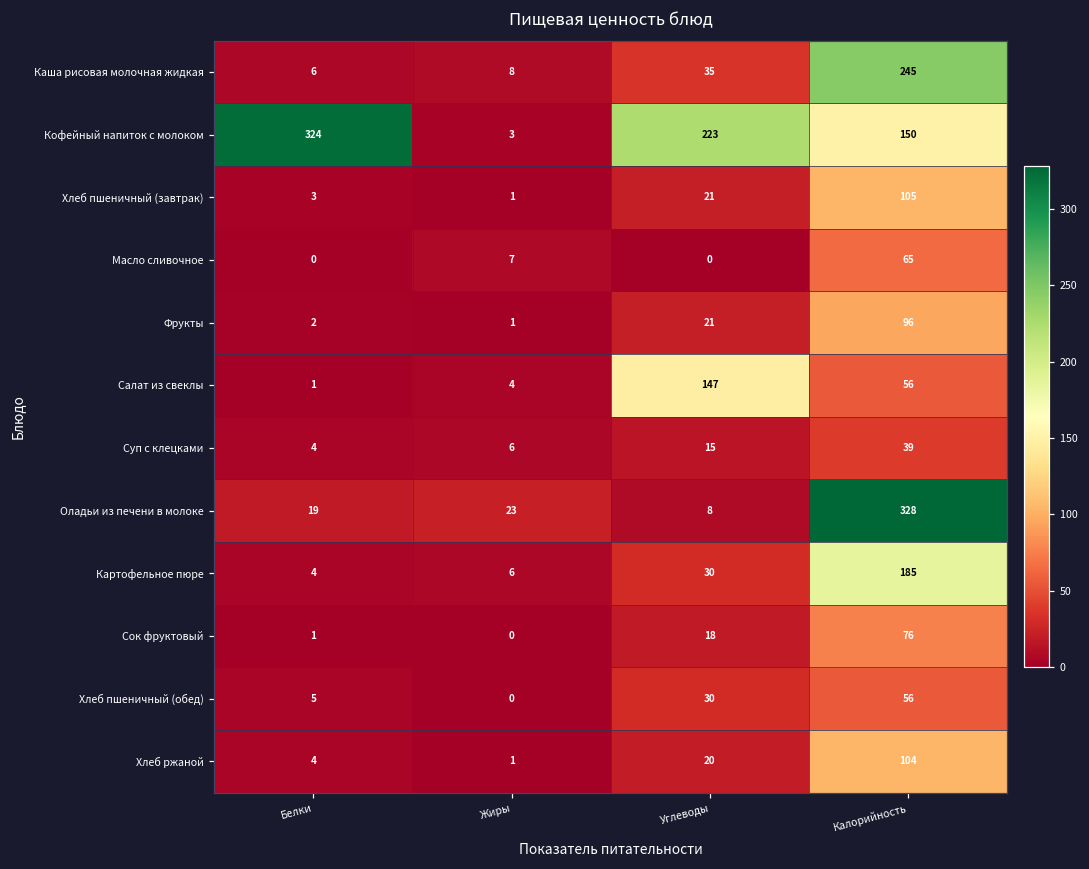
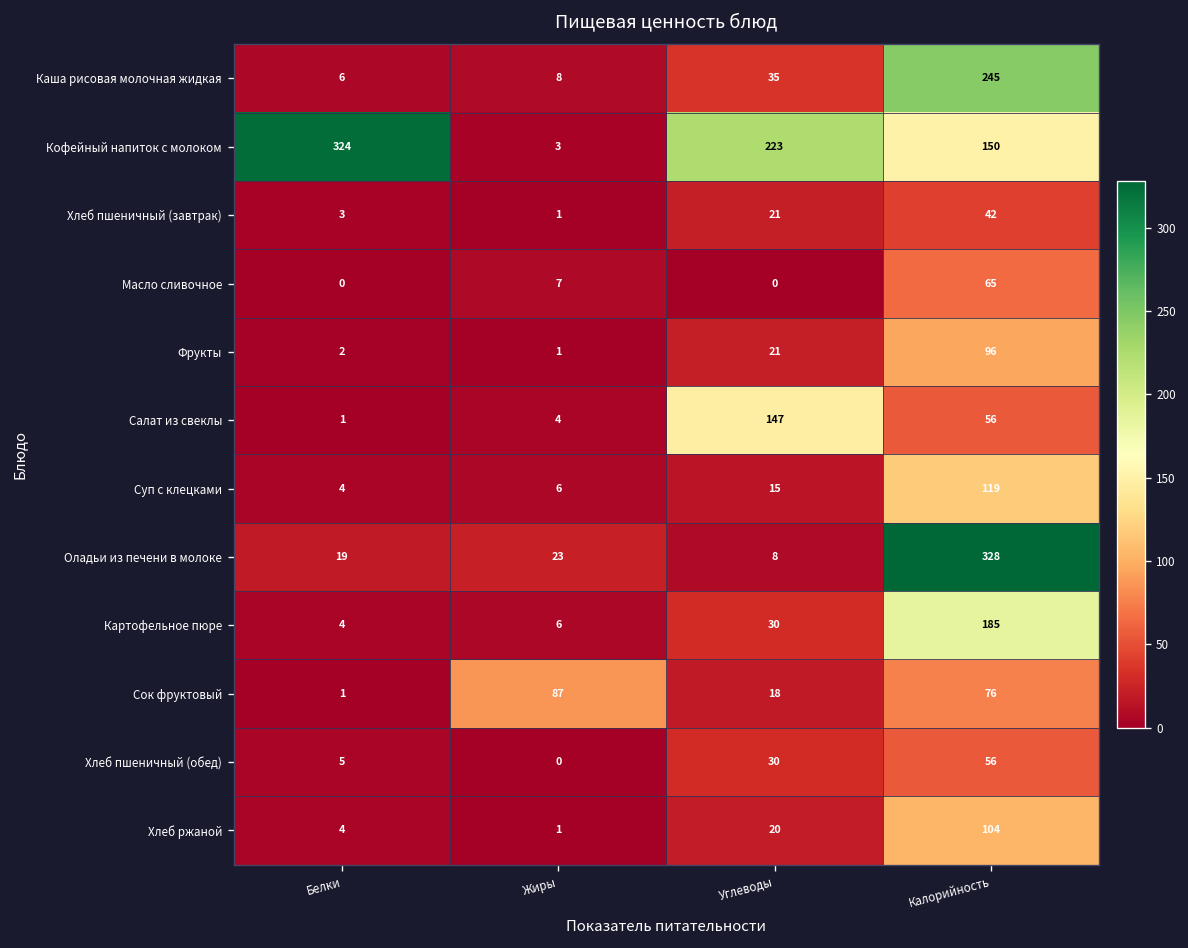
  {
    "Каша рисовая молочная жидкая": {
      "Белки": 6,
      "Жиры": 8,
      "Углеводы": 35,
      "Калорийность": 245
    },
    "Кофейный напиток с молоком": {
      "Белки": 324,
      "Жиры": 3,
      "Углеводы": 223,
      "Калорийность": 150
    },
    "Хлеб пшеничный (завтрак)": {
      "Белки": 3,
      "Жиры": 1,
      "Углеводы": 21,
-     "Калорийность": 105
+     "Калорийность": 42
    },
    "Масло сливочное": {
      "Белки": 0,
      "Жиры": 7,
      "Углеводы": 0,
      "Калорийность": 65
    },
    "Фрукты": {
      "Белки": 2,
      "Жиры": 1,
      "Углеводы": 21,
      "Калорийность": 96
    },
    "Салат из свеклы": {
      "Белки": 1,
      "Жиры": 4,
      "Углеводы": 147,
      "Калорийность": 56
    },
    "Суп с клецками": {
      "Белки": 4,
      "Жиры": 6,
      "Углеводы": 15,
-     "Калорийность": 39
+     "Калорийность": 119
    },
    "Оладьи из печени в молоке": {
      "Белки": 19,
      "Жиры": 23,
      "Углеводы": 8,
      "Калорийность": 328
    },
    "Картофельное пюре": {
      "Белки": 4,
      "Жиры": 6,
      "Углеводы": 30,
      "Калорийность": 185
    },
    "Сок фруктовый": {
      "Белки": 1,
-     "Жиры": 0,
+     "Жиры": 87,
      "Углеводы": 18,
      "Калорийность": 76
    },
    "Хлеб пшеничный (обед)": {
      "Белки": 5,
      "Жиры": 0,
      "Углеводы": 30,
      "Калорийность": 56
    },
    "Хлеб ржаной": {
      "Белки": 4,
      "Жиры": 1,
      "Углеводы": 20,
      "Калорийность": 104
    }
  }
